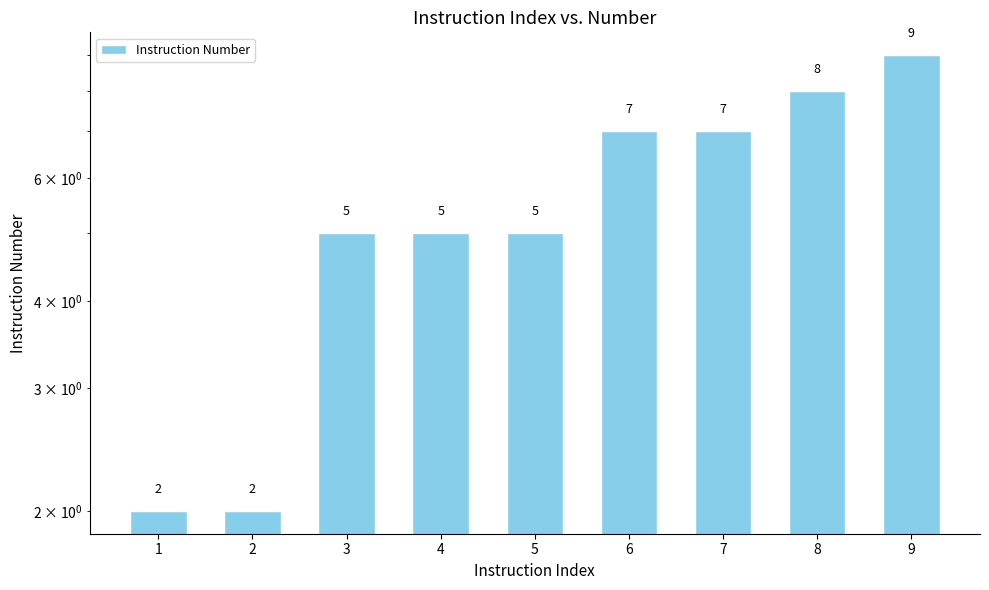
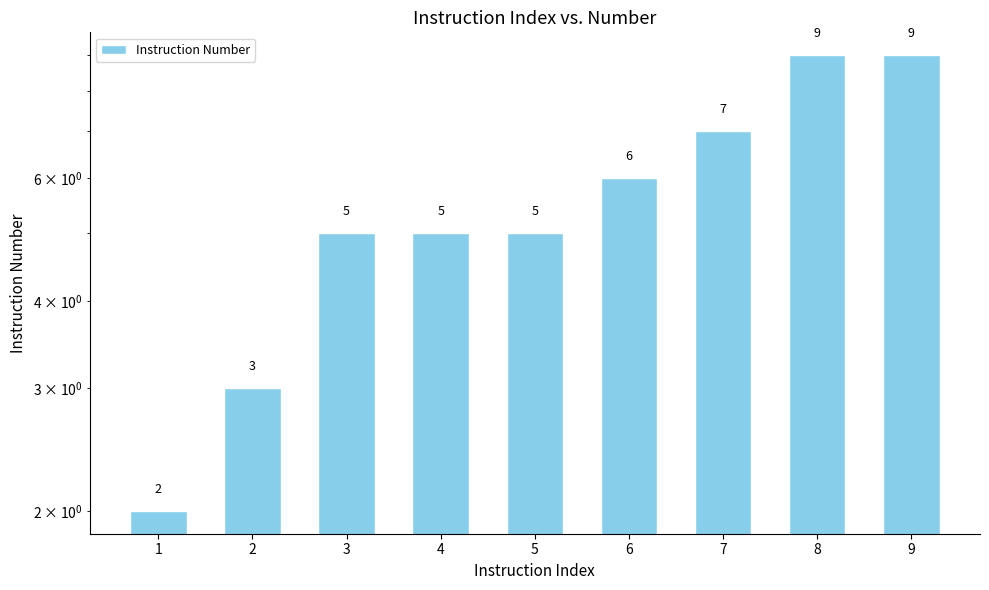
  {
    "1": 2,
-   "2": 2,
+   "2": 3,
    "3": 5,
    "4": 5,
    "5": 5,
-   "6": 7,
+   "6": 6,
    "7": 7,
-   "8": 8,
+   "8": 9,
    "9": 9
  }
